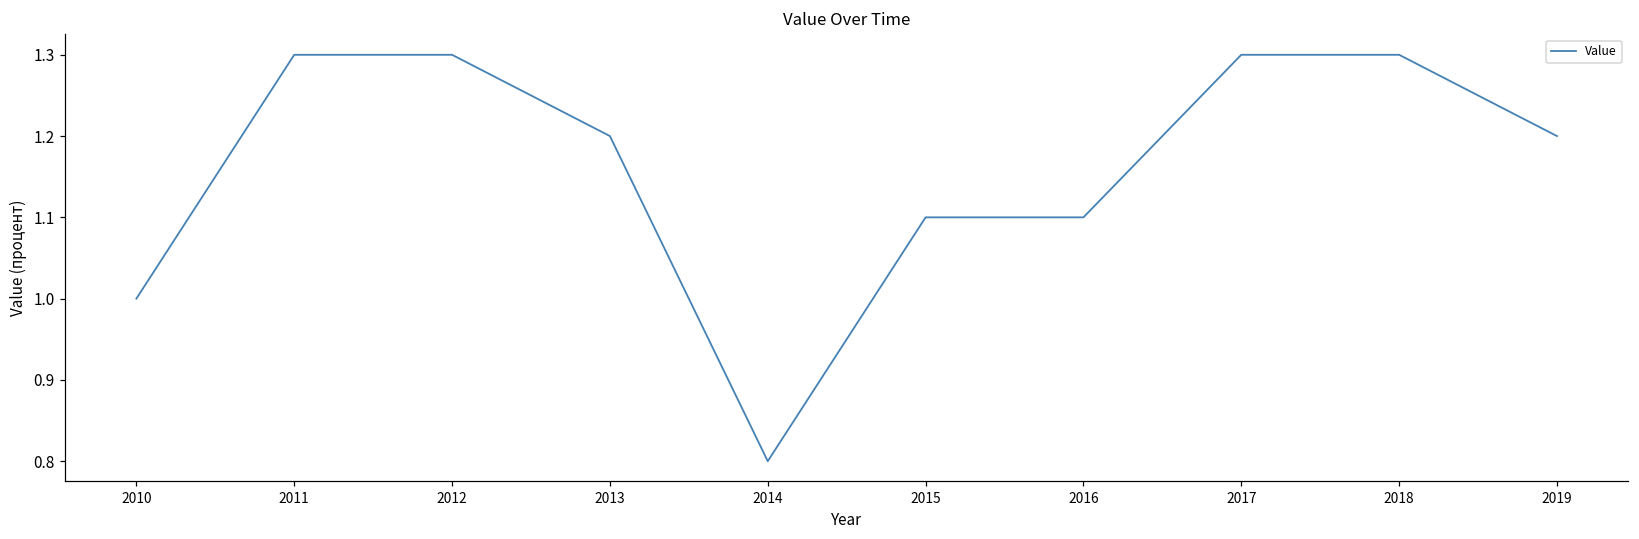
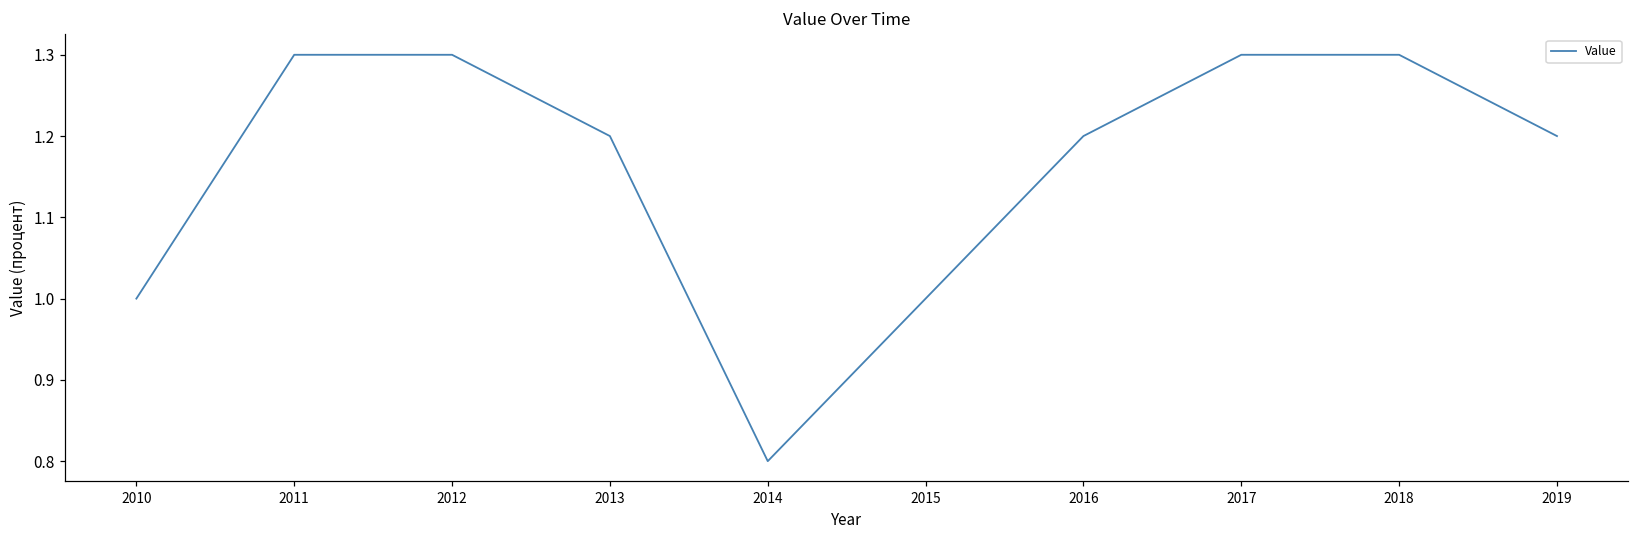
  {
    "2010": 1.0,
    "2011": 1.3,
    "2012": 1.3,
    "2013": 1.2,
    "2014": 0.8,
-   "2015": 1.1,
-   "2016": 1.1,
+   "2015": 1.0,
+   "2016": 1.2,
    "2017": 1.3,
    "2018": 1.3,
    "2019": 1.2
  }
